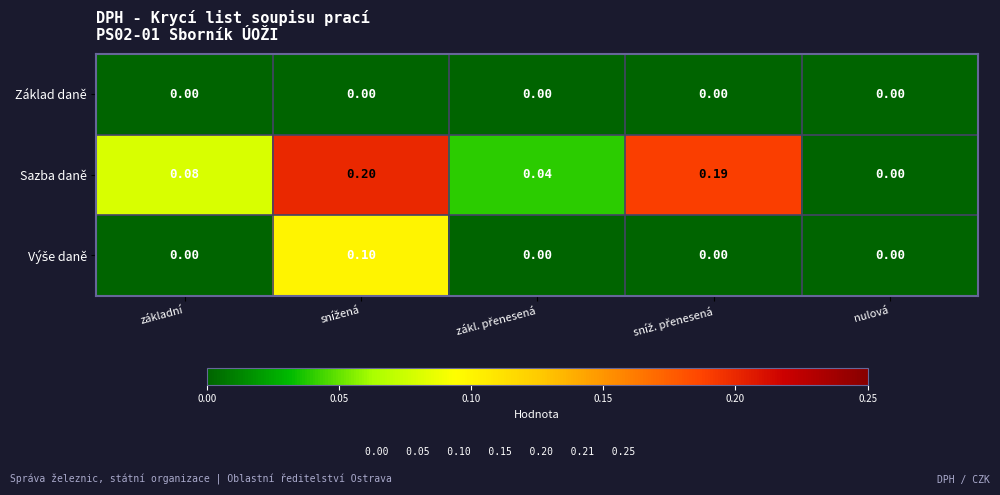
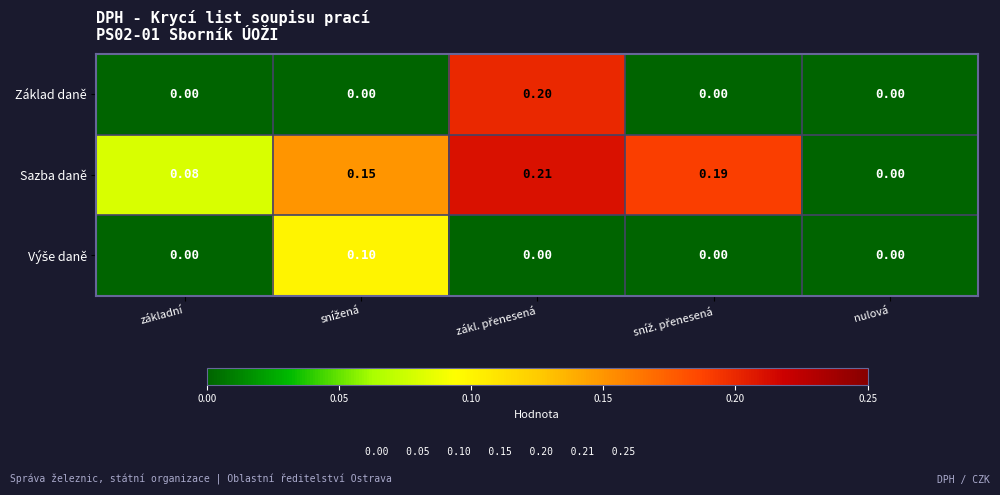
  {
    "Základ daně": {
      "základní": 0.00,
      "snížená": 0.00,
-     "zákl. přenesená": 0.00,
+     "zákl. přenesená": 0.20,
      "sníž. přenesená": 0.00,
      "nulová": 0.00
    },
    "Sazba daně": {
      "základní": 0.08,
-     "snížená": 0.20,
-     "zákl. přenesená": 0.04,
+     "snížená": 0.15,
+     "zákl. přenesená": 0.21,
      "sníž. přenesená": 0.19,
      "nulová": 0.00
    },
    "Výše daně": {
      "základní": 0.00,
      "snížená": 0.10,
      "zákl. přenesená": 0.00,
      "sníž. přenesená": 0.00,
      "nulová": 0.00
    }
  }
